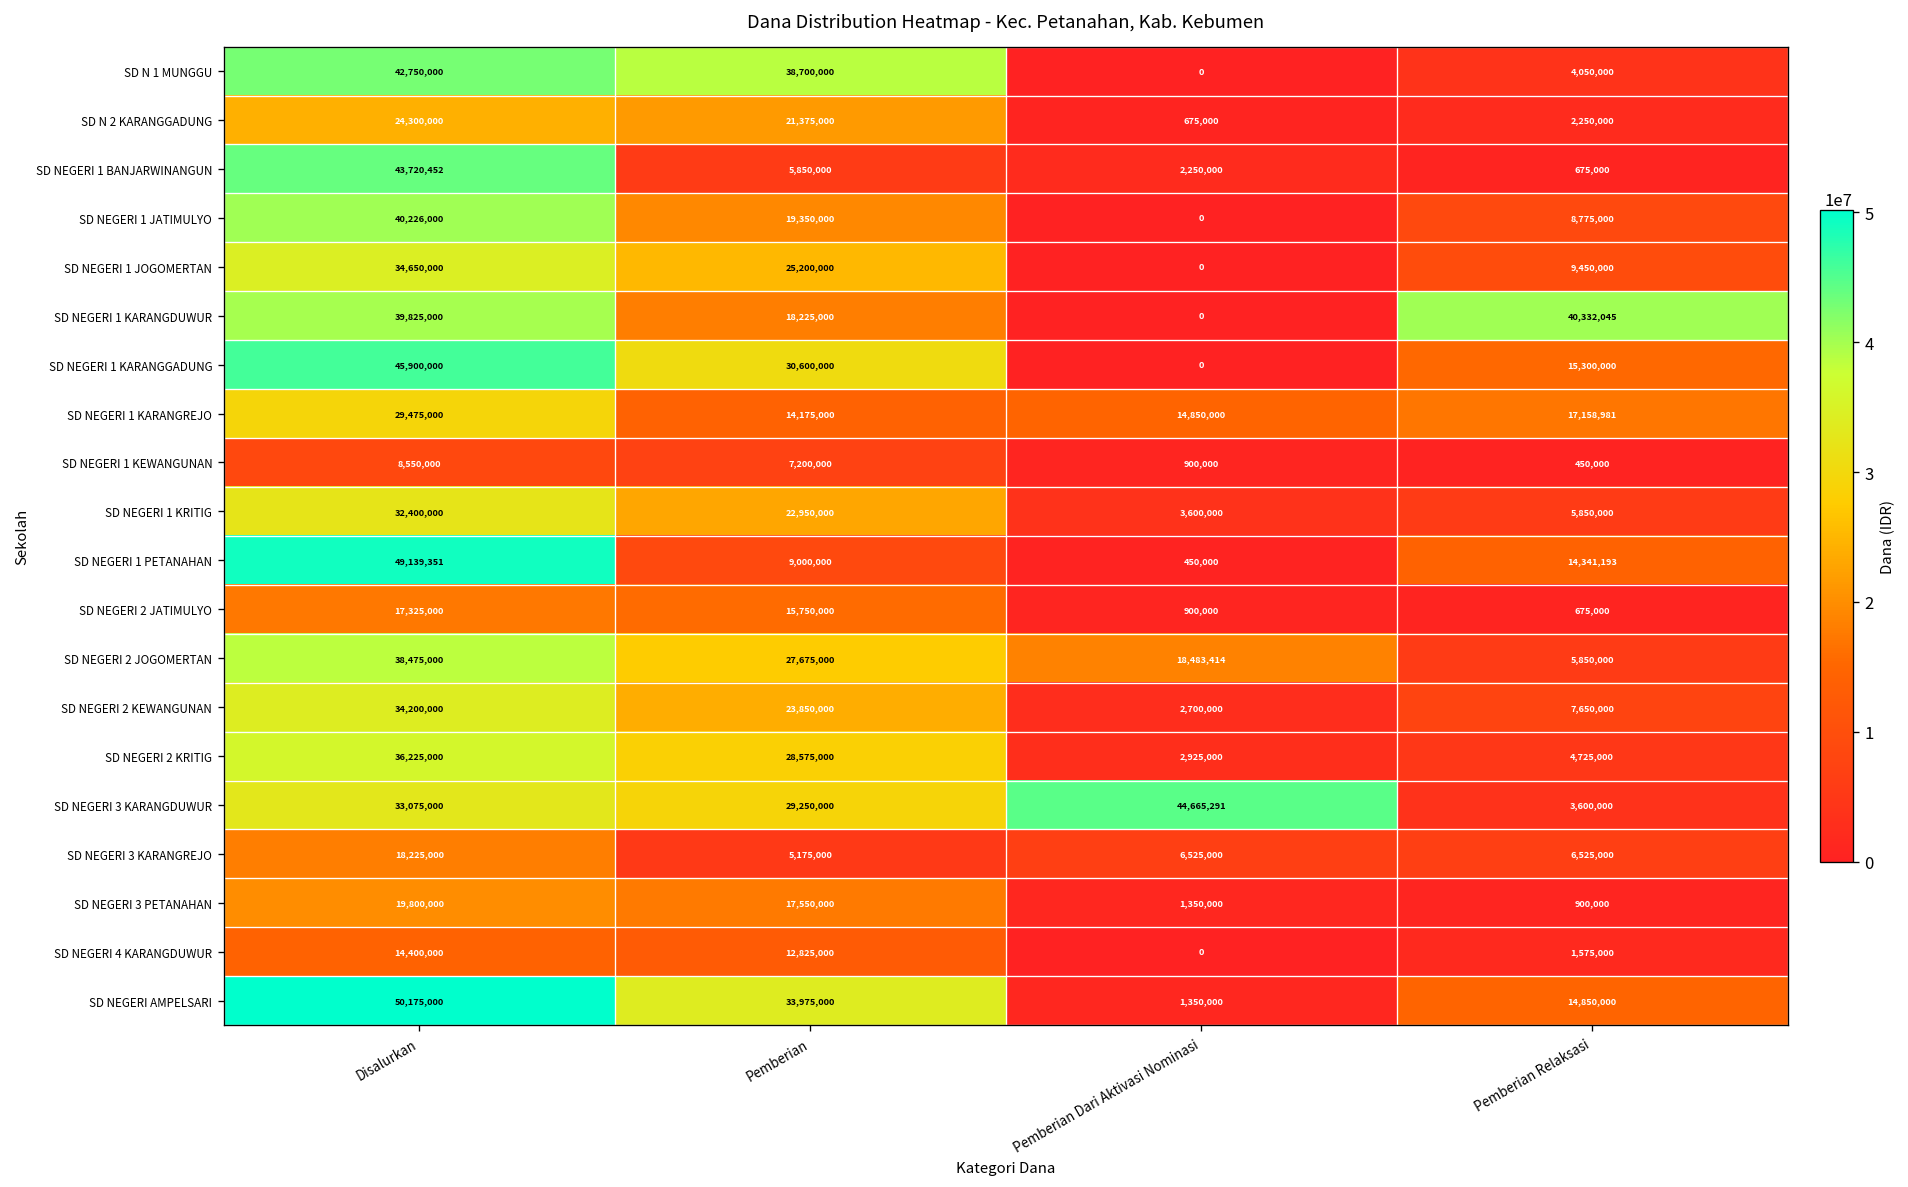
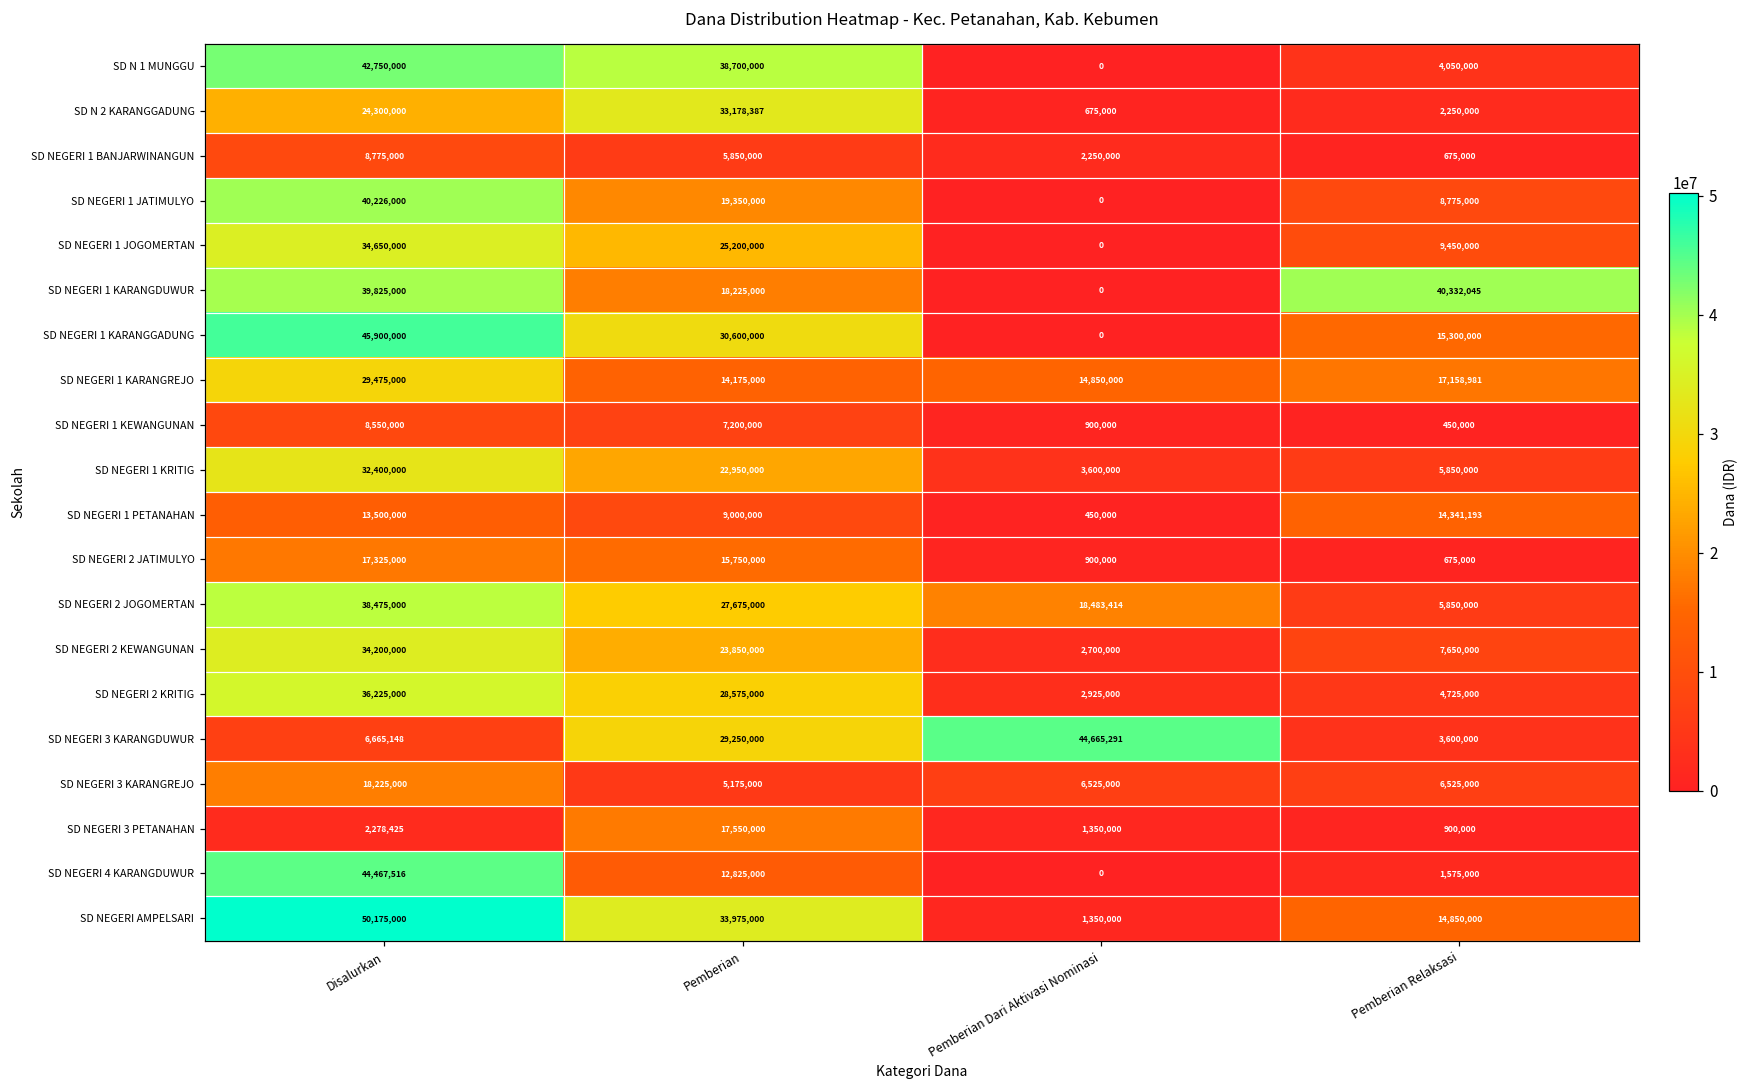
  {
    "SD N 1 MUNGGU": {
      "Disalurkan": "42,750,000",
      "Pemberian": "38,700,000",
      "Pemberian Dari Aktivasi Nominasi": "0",
      "Pemberian Relaksasi": "4,050,000"
    },
    "SD N 2 KARANGGADUNG": {
      "Disalurkan": "24,300,000",
-     "Pemberian": "21,375,000",
+     "Pemberian": "33,178,387",
      "Pemberian Dari Aktivasi Nominasi": "675,000",
      "Pemberian Relaksasi": "2,250,000"
    },
    "SD NEGERI 1 BANJARWINANGUN": {
-     "Disalurkan": "43,720,452",
+     "Disalurkan": "8,775,000",
      "Pemberian": "5,850,000",
      "Pemberian Dari Aktivasi Nominasi": "2,250,000",
      "Pemberian Relaksasi": "675,000"
    },
    "SD NEGERI 1 JATIMULYO": {
      "Disalurkan": "40,226,000",
      "Pemberian": "19,350,000",
      "Pemberian Dari Aktivasi Nominasi": "0",
      "Pemberian Relaksasi": "8,775,000"
    },
    "SD NEGERI 1 JOGOMERTAN": {
      "Disalurkan": "34,650,000",
      "Pemberian": "25,200,000",
      "Pemberian Dari Aktivasi Nominasi": "0",
      "Pemberian Relaksasi": "9,450,000"
    },
    "SD NEGERI 1 KARANGDUWUR": {
      "Disalurkan": "39,825,000",
      "Pemberian": "18,225,000",
      "Pemberian Dari Aktivasi Nominasi": "0",
      "Pemberian Relaksasi": "40,332,045"
    },
    "SD NEGERI 1 KARANGGADUNG": {
      "Disalurkan": "45,900,000",
      "Pemberian": "30,600,000",
      "Pemberian Dari Aktivasi Nominasi": "0",
      "Pemberian Relaksasi": "15,300,000"
    },
    "SD NEGERI 1 KARANGREJO": {
      "Disalurkan": "29,475,000",
      "Pemberian": "14,175,000",
      "Pemberian Dari Aktivasi Nominasi": "14,850,000",
      "Pemberian Relaksasi": "17,158,981"
    },
    "SD NEGERI 1 KEWANGUNAN": {
      "Disalurkan": "8,550,000",
      "Pemberian": "7,200,000",
      "Pemberian Dari Aktivasi Nominasi": "900,000",
      "Pemberian Relaksasi": "450,000"
    },
    "SD NEGERI 1 KRITIG": {
      "Disalurkan": "32,400,000",
      "Pemberian": "22,950,000",
      "Pemberian Dari Aktivasi Nominasi": "3,600,000",
      "Pemberian Relaksasi": "5,850,000"
    },
    "SD NEGERI 1 PETANAHAN": {
-     "Disalurkan": "49,139,351",
+     "Disalurkan": "13,500,000",
      "Pemberian": "9,000,000",
      "Pemberian Dari Aktivasi Nominasi": "450,000",
      "Pemberian Relaksasi": "14,341,193"
    },
    "SD NEGERI 2 JATIMULYO": {
      "Disalurkan": "17,325,000",
      "Pemberian": "15,750,000",
      "Pemberian Dari Aktivasi Nominasi": "900,000",
      "Pemberian Relaksasi": "675,000"
    },
    "SD NEGERI 2 JOGOMERTAN": {
      "Disalurkan": "38,475,000",
      "Pemberian": "27,675,000",
      "Pemberian Dari Aktivasi Nominasi": "18,483,414",
      "Pemberian Relaksasi": "5,850,000"
    },
    "SD NEGERI 2 KEWANGUNAN": {
      "Disalurkan": "34,200,000",
      "Pemberian": "23,850,000",
      "Pemberian Dari Aktivasi Nominasi": "2,700,000",
      "Pemberian Relaksasi": "7,650,000"
    },
    "SD NEGERI 2 KRITIG": {
      "Disalurkan": "36,225,000",
      "Pemberian": "28,575,000",
      "Pemberian Dari Aktivasi Nominasi": "2,925,000",
      "Pemberian Relaksasi": "4,725,000"
    },
    "SD NEGERI 3 KARANGDUWUR": {
-     "Disalurkan": "33,075,000",
+     "Disalurkan": "6,665,148",
      "Pemberian": "29,250,000",
      "Pemberian Dari Aktivasi Nominasi": "44,665,291",
      "Pemberian Relaksasi": "3,600,000"
    },
    "SD NEGERI 3 KARANGREJO": {
      "Disalurkan": "18,225,000",
      "Pemberian": "5,175,000",
      "Pemberian Dari Aktivasi Nominasi": "6,525,000",
      "Pemberian Relaksasi": "6,525,000"
    },
    "SD NEGERI 3 PETANAHAN": {
-     "Disalurkan": "19,800,000",
+     "Disalurkan": "2,278,425",
      "Pemberian": "17,550,000",
      "Pemberian Dari Aktivasi Nominasi": "1,350,000",
      "Pemberian Relaksasi": "900,000"
    },
    "SD NEGERI 4 KARANGDUWUR": {
-     "Disalurkan": "14,400,000",
+     "Disalurkan": "44,467,516",
      "Pemberian": "12,825,000",
      "Pemberian Dari Aktivasi Nominasi": "0",
      "Pemberian Relaksasi": "1,575,000"
    },
    "SD NEGERI AMPELSARI": {
      "Disalurkan": "50,175,000",
      "Pemberian": "33,975,000",
      "Pemberian Dari Aktivasi Nominasi": "1,350,000",
      "Pemberian Relaksasi": "14,850,000"
    }
  }
